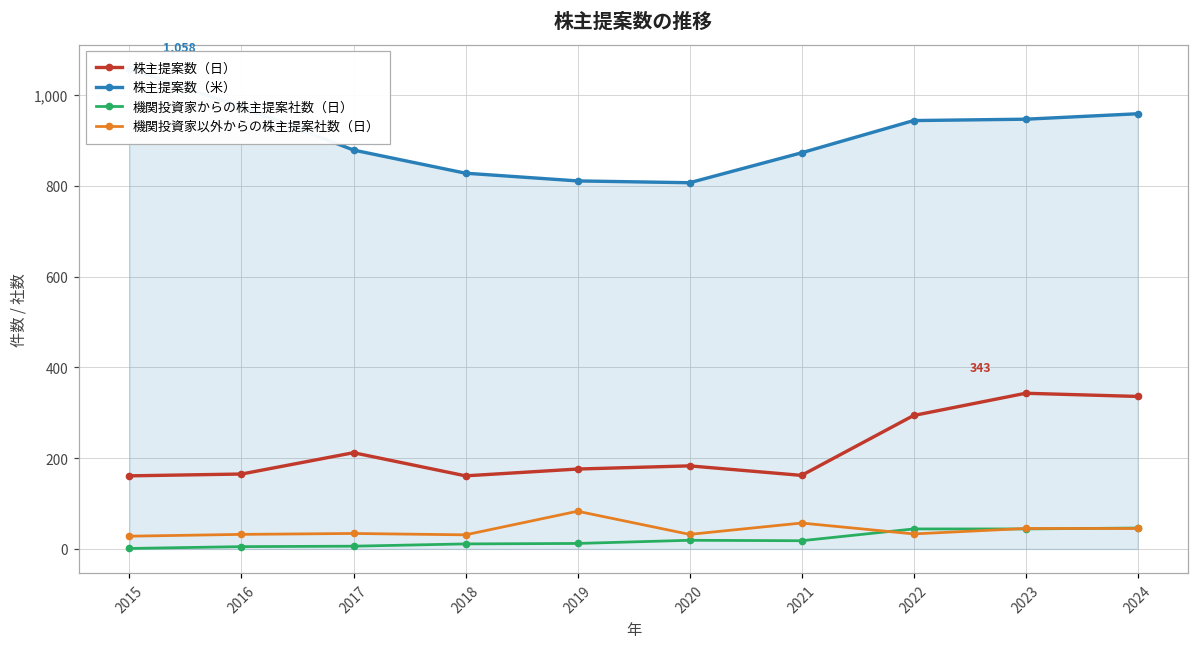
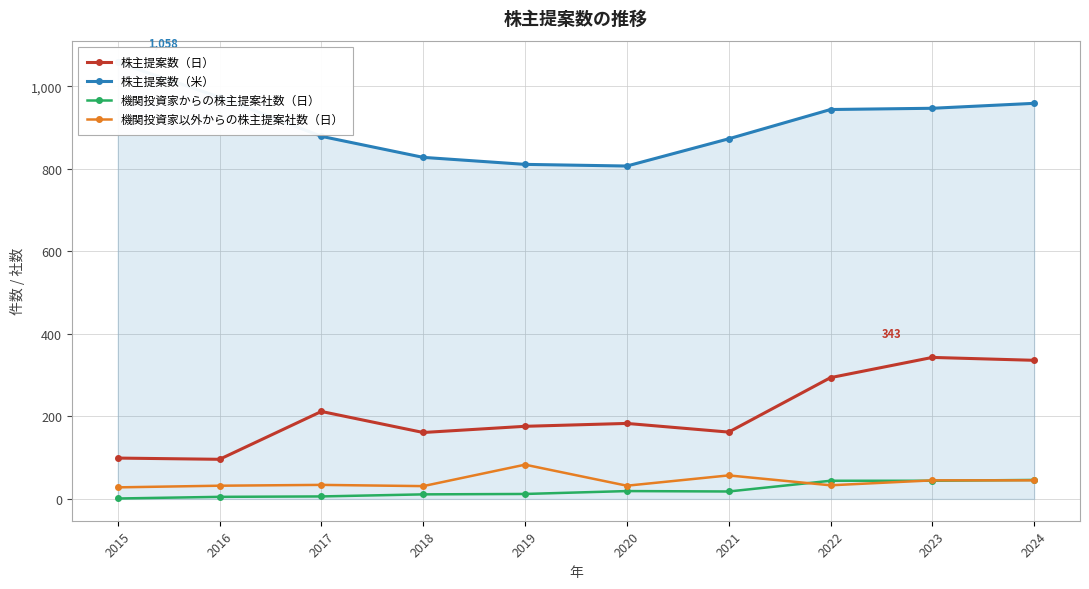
  {
    "株主提案数（日）": {
-     "2015": 160,
-     "2016": 170,
+     "2015": 100,
+     "2016": 100,
      "2017": 210,
      "2018": 160,
      "2019": 180,
      "2020": 180,
      "2021": 160,
      "2022": 290,
      "2023": 340,
      "2024": 340
    },
    "株主提案数（米）": {
      "2017": 880,
      "2018": 830,
      "2019": 810,
      "2020": 810,
      "2021": 870,
      "2022": 940,
      "2023": 950,
      "2024": 960
    },
    "機関投資家からの株主提案社数（日）": {
      "2015": 0,
      "2016": 10,
      "2017": 10,
      "2018": 10,
      "2019": 10,
      "2020": 20,
      "2021": 20,
      "2022": 40
    },
    "機関投資家以外からの株主提案社数（日）": {
      "2015": 30,
      "2016": 30,
      "2017": 30,
      "2018": 30,
      "2019": 80,
      "2020": 30,
      "2021": 60,
      "2022": 30
    }
  }
